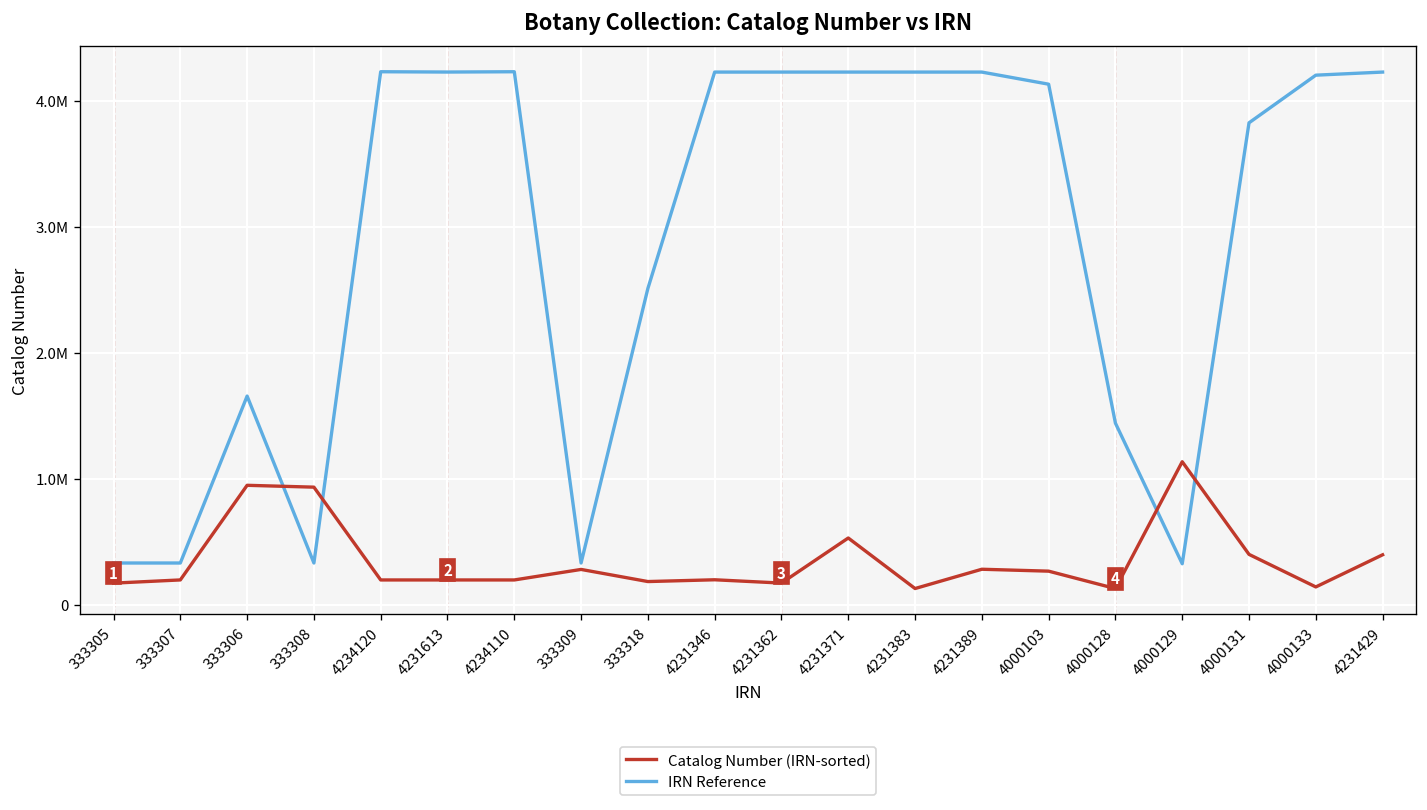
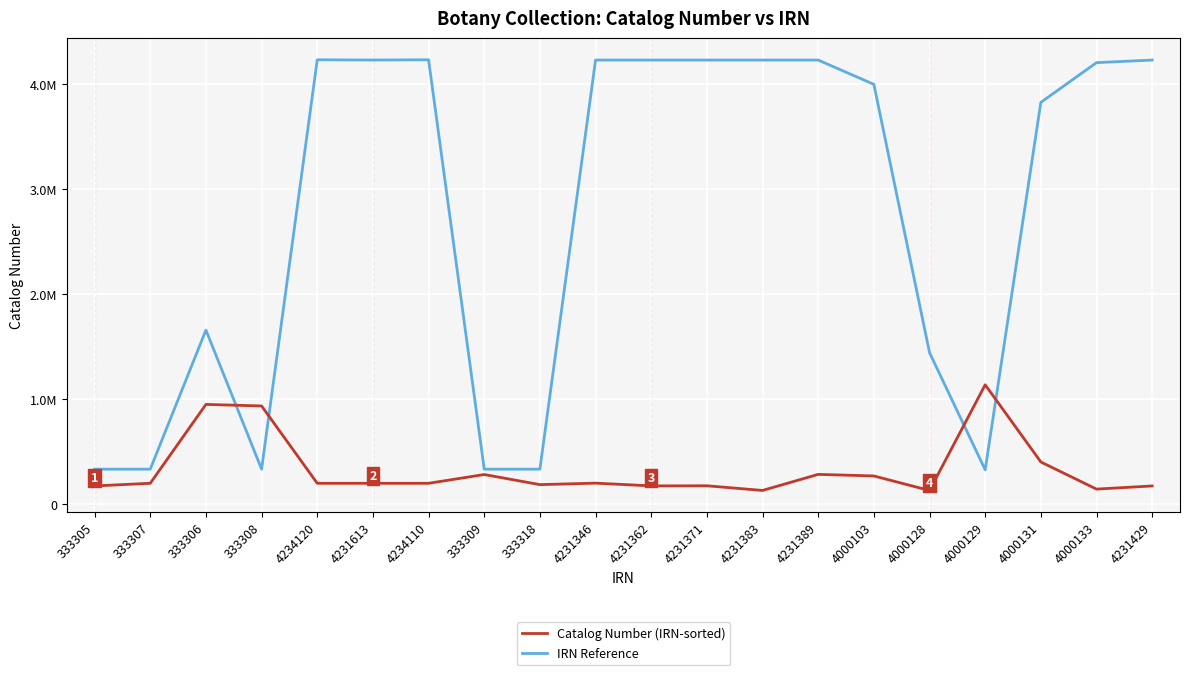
  {
    "Catalog Number (IRN-sorted)": {
      "333307": 200000,
      "333306": 950000,
      "333308": 940000,
      "4234120": 200000,
      "4234110": 200000,
      "333309": 280000,
      "333318": 190000,
      "4231346": 200000,
-     "4231371": 530000,
+     "4231371": 180000,
      "4231383": 130000,
      "4231389": 280000,
      "4000103": 270000,
      "4000129": 1140000,
      "4000131": 400000,
      "4000133": 140000,
-     "4231429": 400000
+     "4231429": 170000
    },
    "IRN Reference": {
      "333305": 330000,
      "333307": 330000,
      "333306": 1660000,
      "333308": 330000,
      "4234120": 4230000,
      "4231613": 4230000,
      "4234110": 4230000,
      "333309": 330000,
-     "333318": 2510000,
+     "333318": 330000,
      "4231346": 4230000,
      "4231362": 4230000,
      "4231371": 4230000,
      "4231383": 4230000,
      "4231389": 4230000,
-     "4000103": 4140000,
+     "4000103": 4000000,
      "4000128": 1440000,
      "4000129": 330000,
      "4000131": 3830000,
      "4000133": 4210000,
      "4231429": 4230000
    }
  }
